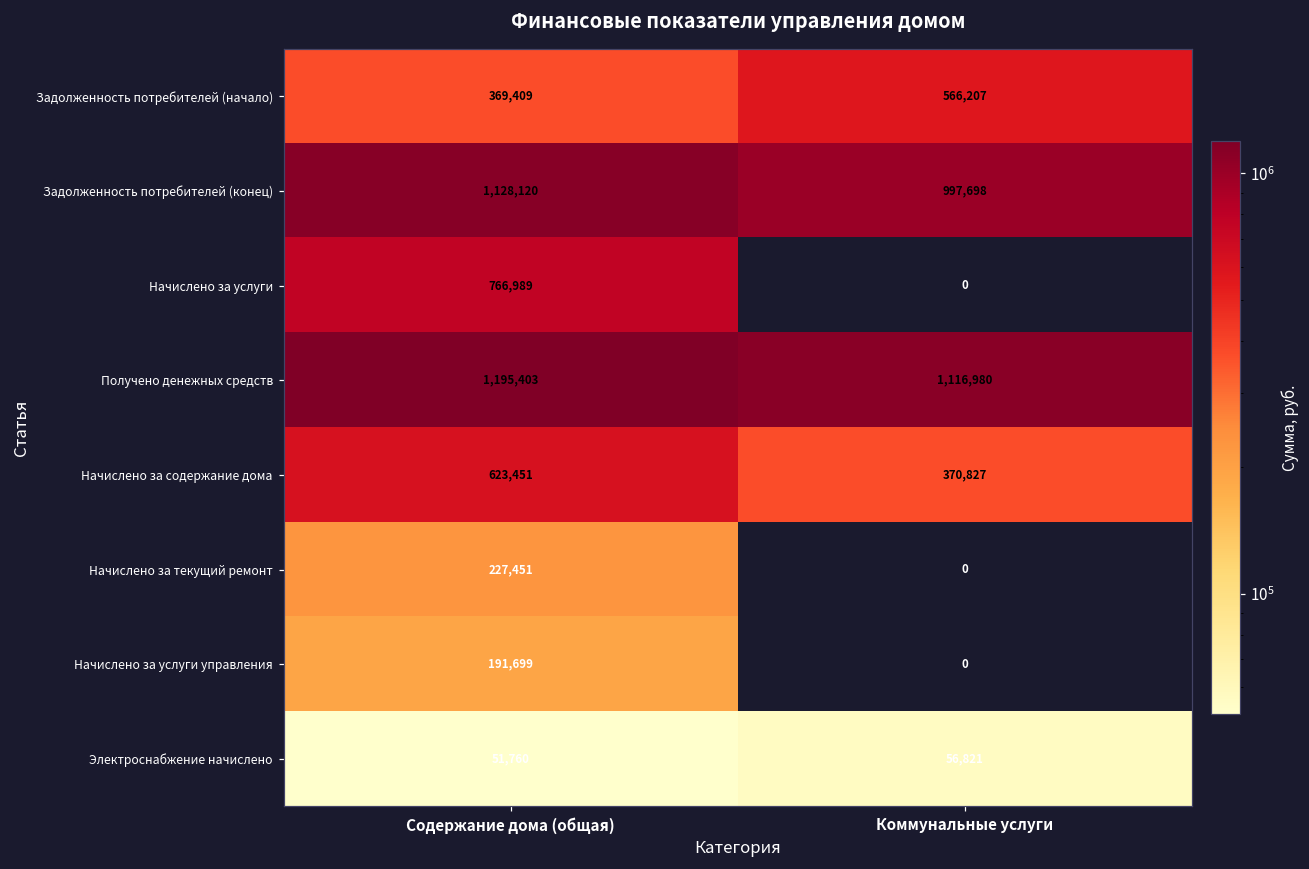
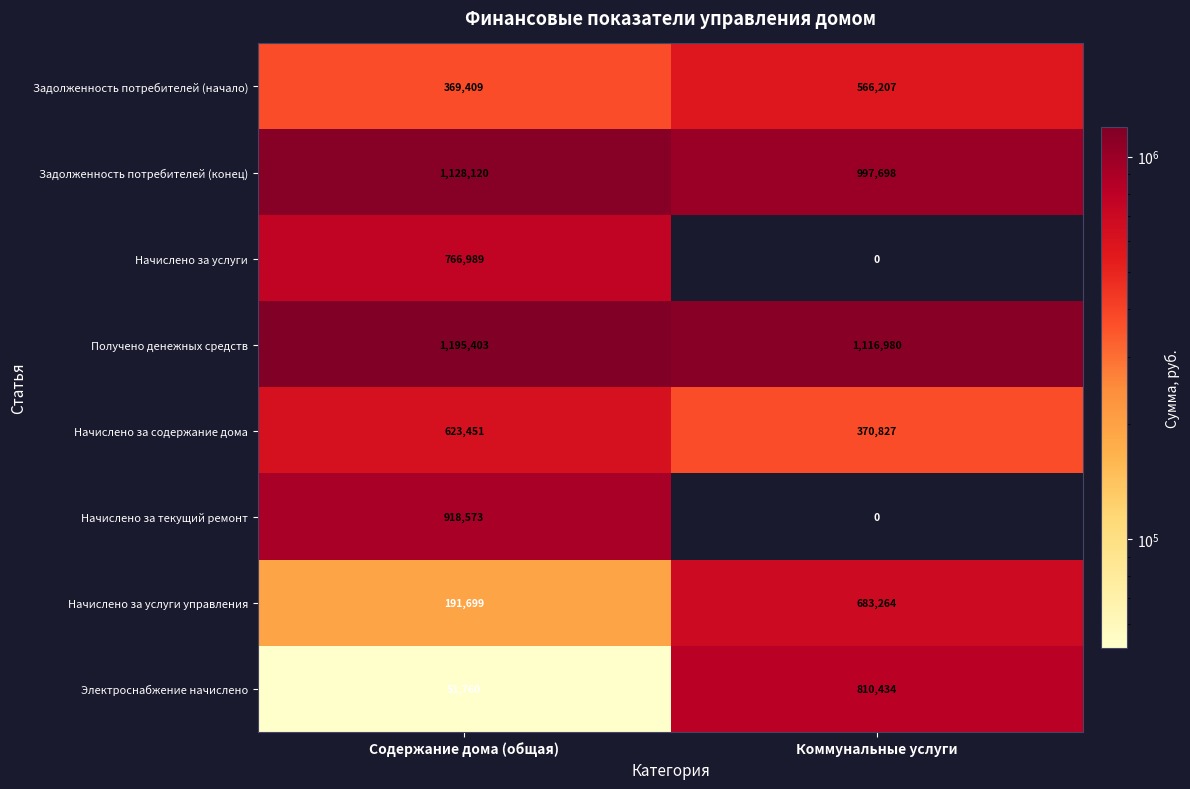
  {
    "Задолженность потребителей (начало)": {
      "Содержание дома (общая)": "369,409",
      "Коммунальные услуги": "566,207"
    },
    "Задолженность потребителей (конец)": {
      "Содержание дома (общая)": "1,128,120",
      "Коммунальные услуги": "997,698"
    },
    "Начислено за услуги": {
      "Содержание дома (общая)": "766,989",
      "Коммунальные услуги": "0"
    },
    "Получено денежных средств": {
      "Содержание дома (общая)": "1,195,403",
      "Коммунальные услуги": "1,116,980"
    },
    "Начислено за содержание дома": {
      "Содержание дома (общая)": "623,451",
      "Коммунальные услуги": "370,827"
    },
    "Начислено за текущий ремонт": {
-     "Содержание дома (общая)": "227,451",
+     "Содержание дома (общая)": "918,573",
      "Коммунальные услуги": "0"
    },
    "Начислено за услуги управления": {
      "Содержание дома (общая)": "191,699",
-     "Коммунальные услуги": "0"
+     "Коммунальные услуги": "683,264"
    },
    "Электроснабжение начислено": {
      "Содержание дома (общая)": "51,760",
-     "Коммунальные услуги": "56,821"
+     "Коммунальные услуги": "810,434"
    }
  }
